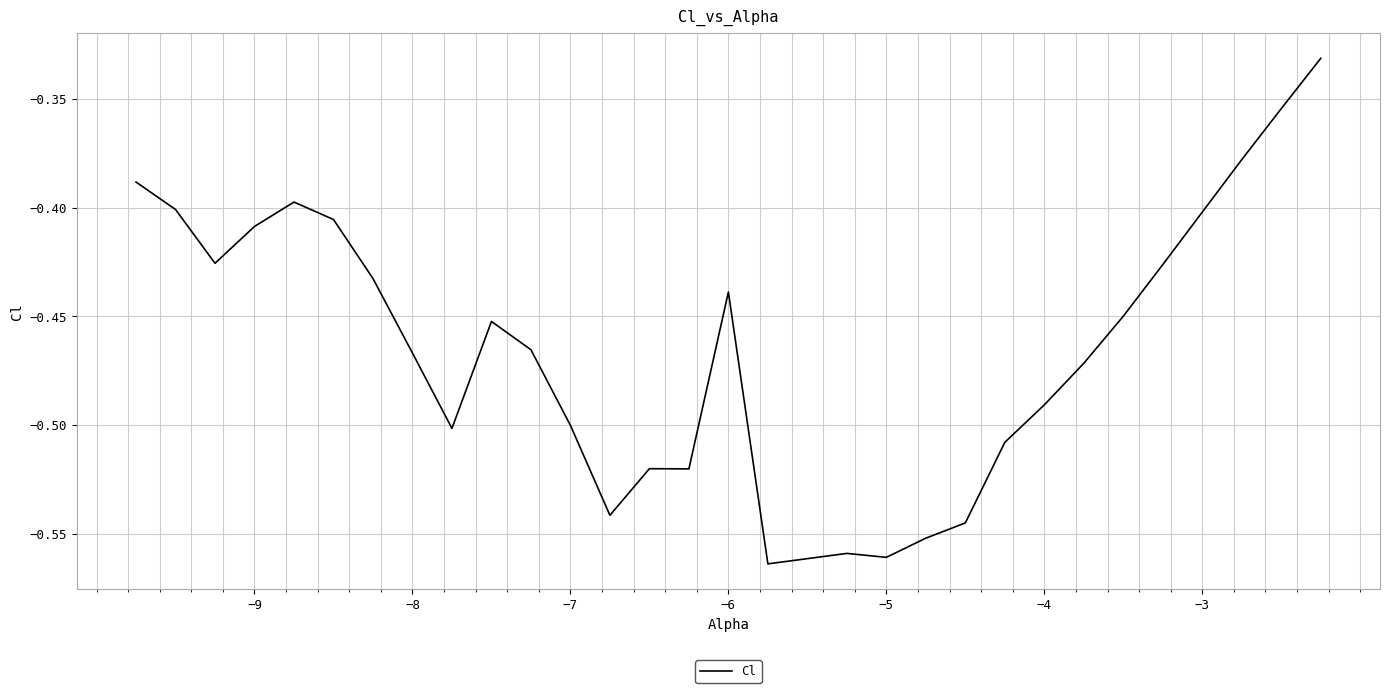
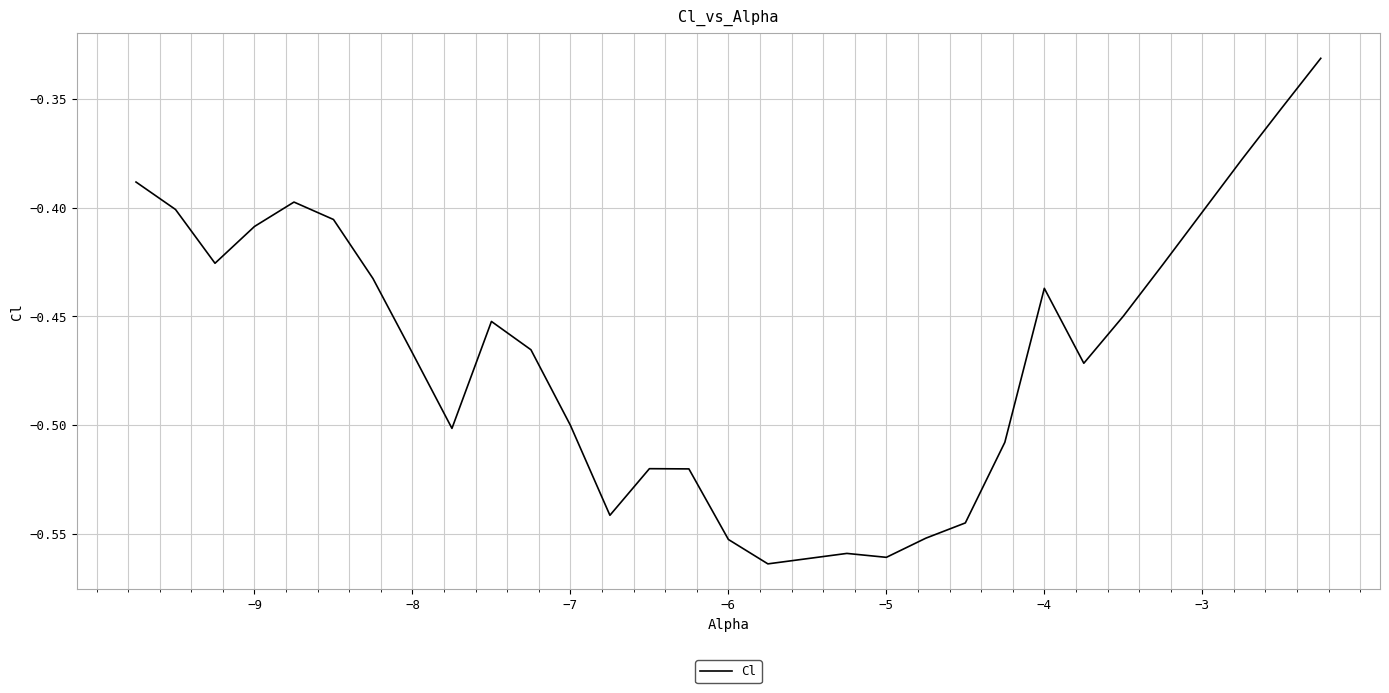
  {
    "−9": -0.409,
    "−8": -0.467,
    "−7": -0.500,
-   "−6": -0.439,
+   "−6": -0.552,
    "−5": -0.561,
-   "−4": -0.491,
+   "−4": -0.437,
    "−3": -0.402
  }
